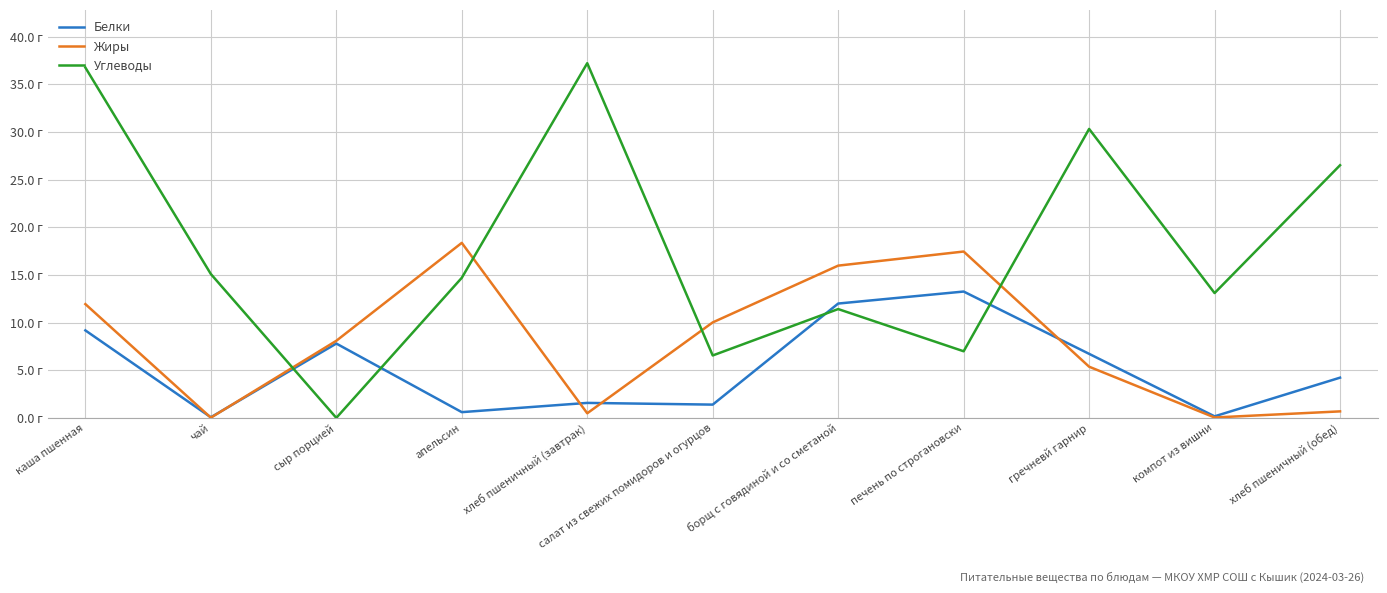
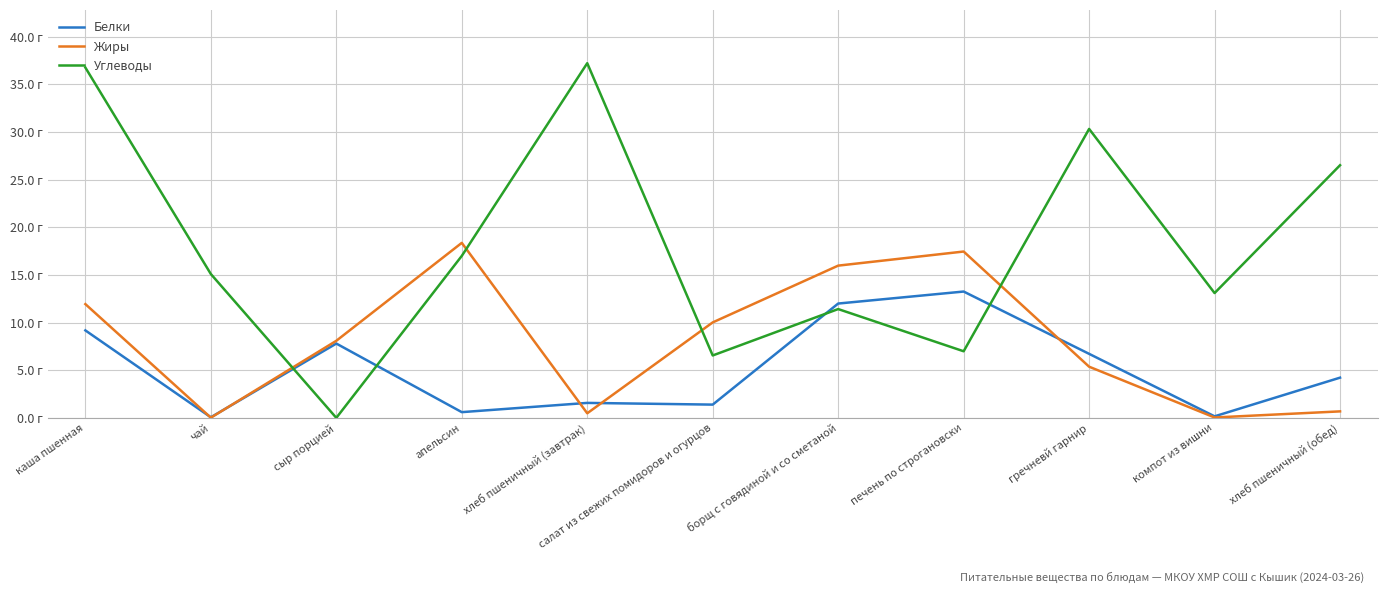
  {
    "Белки": {
      "каша пшенная": "9 г",
      "сыр порцией": "8 г",
      "апельсин": "1 г",
      "хлеб пшеничный (завтрак)": "2 г",
      "салат из свежих помидоров и огурцов": "1 г",
      "борщ с говядиной и со сметаной": "12 г",
      "печень по строгановски": "13 г",
      "гречневй гарнир": "7 г",
      "хлеб пшеничный (обед)": "4 г"
    },
    "Жиры": {
      "каша пшенная": "12 г",
      "сыр порцией": "8 г",
      "апельсин": "18 г",
      "хлеб пшеничный (завтрак)": "0 г",
      "салат из свежих помидоров и огурцов": "10 г",
      "борщ с говядиной и со сметаной": "16 г",
      "печень по строгановски": "17 г",
      "гречневй гарнир": "5 г",
      "хлеб пшеничный (обед)": "1 г"
    },
    "Углеводы": {
      "каша пшенная": "37 г",
      "чай": "15 г",
      "сыр порцией": "0 г",
-     "апельсин": "15 г",
+     "апельсин": "17 г",
      "хлеб пшеничный (завтрак)": "37 г",
      "салат из свежих помидоров и огурцов": "7 г",
      "борщ с говядиной и со сметаной": "11 г",
      "печень по строгановски": "7 г",
      "гречневй гарнир": "30 г",
      "компот из вишни": "13 г",
      "хлеб пшеничный (обед)": "27 г"
    }
  }
